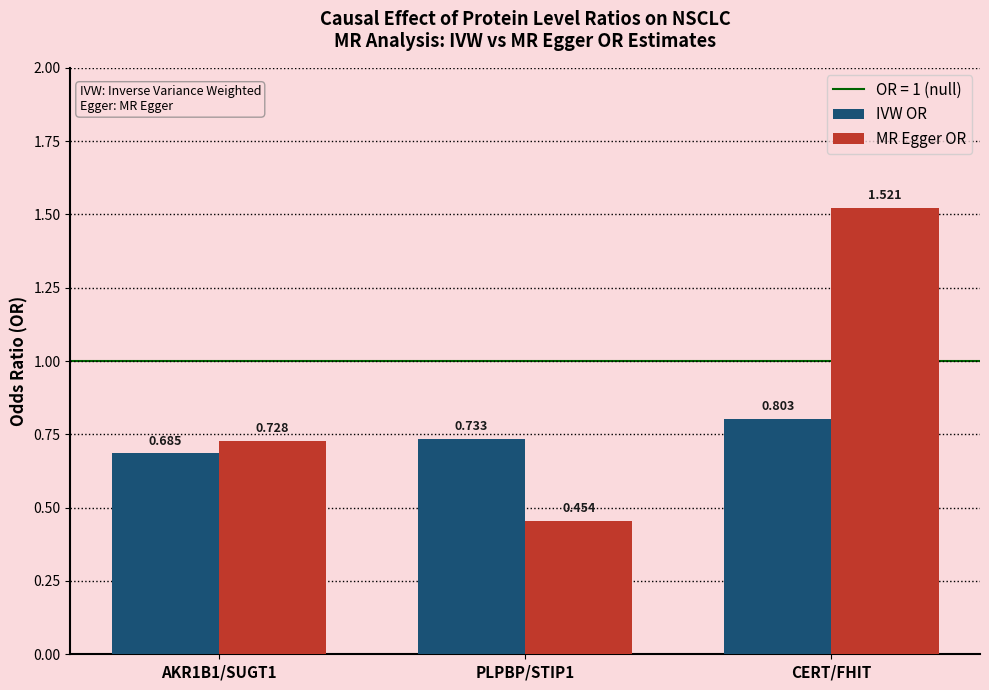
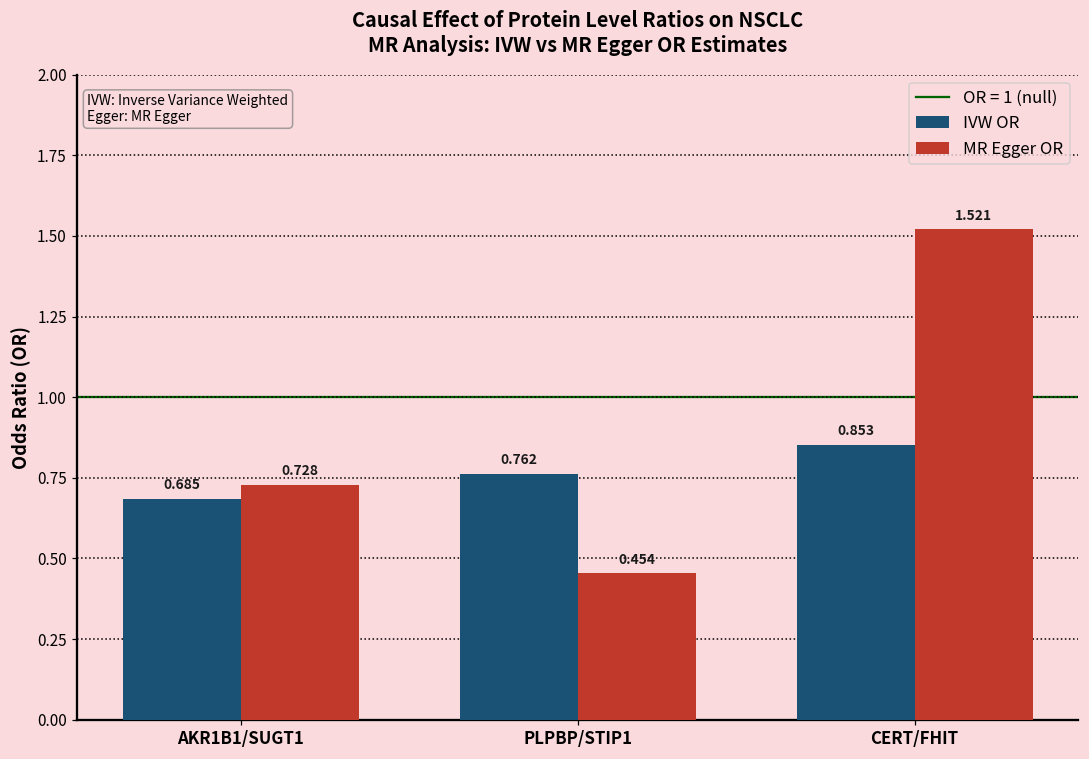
  {
    "IVW OR": {
      "AKR1B1/SUGT1": 0.685,
-     "PLPBP/STIP1": 0.733,
-     "CERT/FHIT": 0.803
+     "PLPBP/STIP1": 0.762,
+     "CERT/FHIT": 0.853
    },
    "MR Egger OR": {
      "AKR1B1/SUGT1": 0.728,
      "PLPBP/STIP1": 0.454,
      "CERT/FHIT": 1.521
    }
  }
